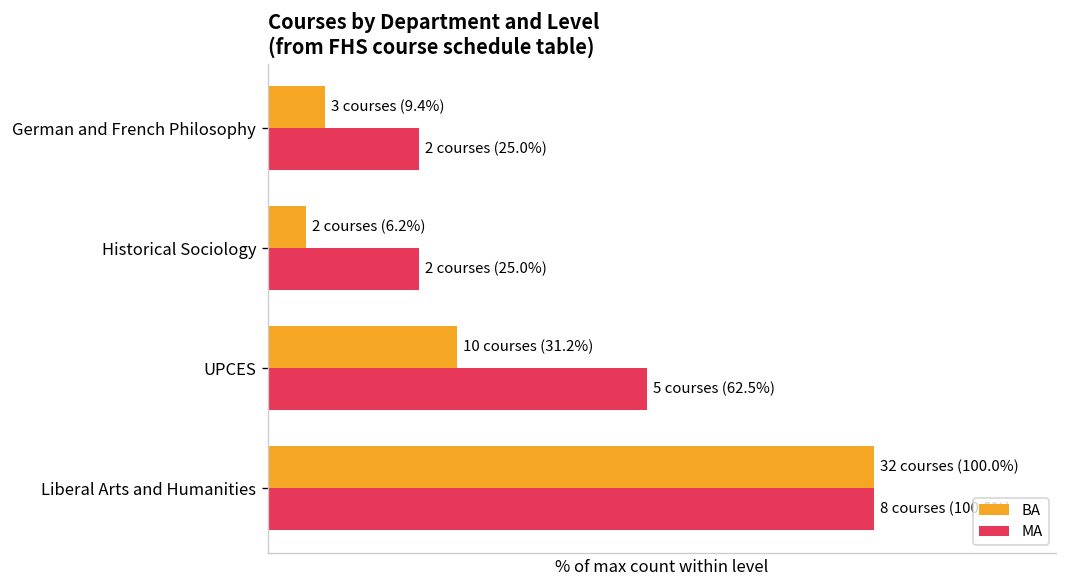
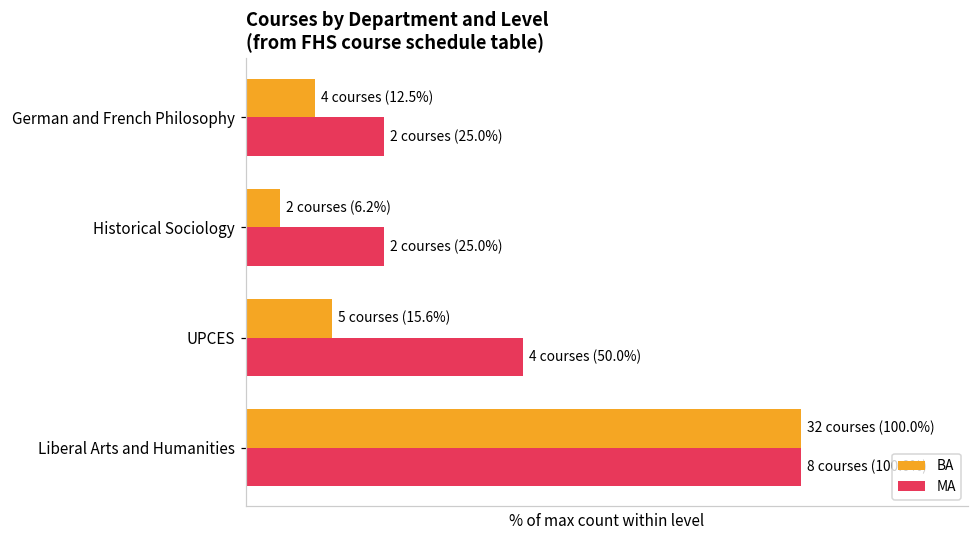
  {
    "BA": {
-     "German and French Philosophy": "3 courses (9.4%)",
+     "German and French Philosophy": "4 courses (12.5%)",
      "Historical Sociology": "(6.2%)",
-     "UPCES": "10 courses (31.2%)",
+     "UPCES": "5 courses (15.6%)",
      "Liberal Arts and Humanities": "(100.0%)"
    },
    "MA": {
      "German and French Philosophy": "(25.0%)",
      "Historical Sociology": "(25.0%)",
-     "UPCES": "5 courses (62.5%)"
+     "UPCES": "4 courses (50.0%)"
    }
  }
